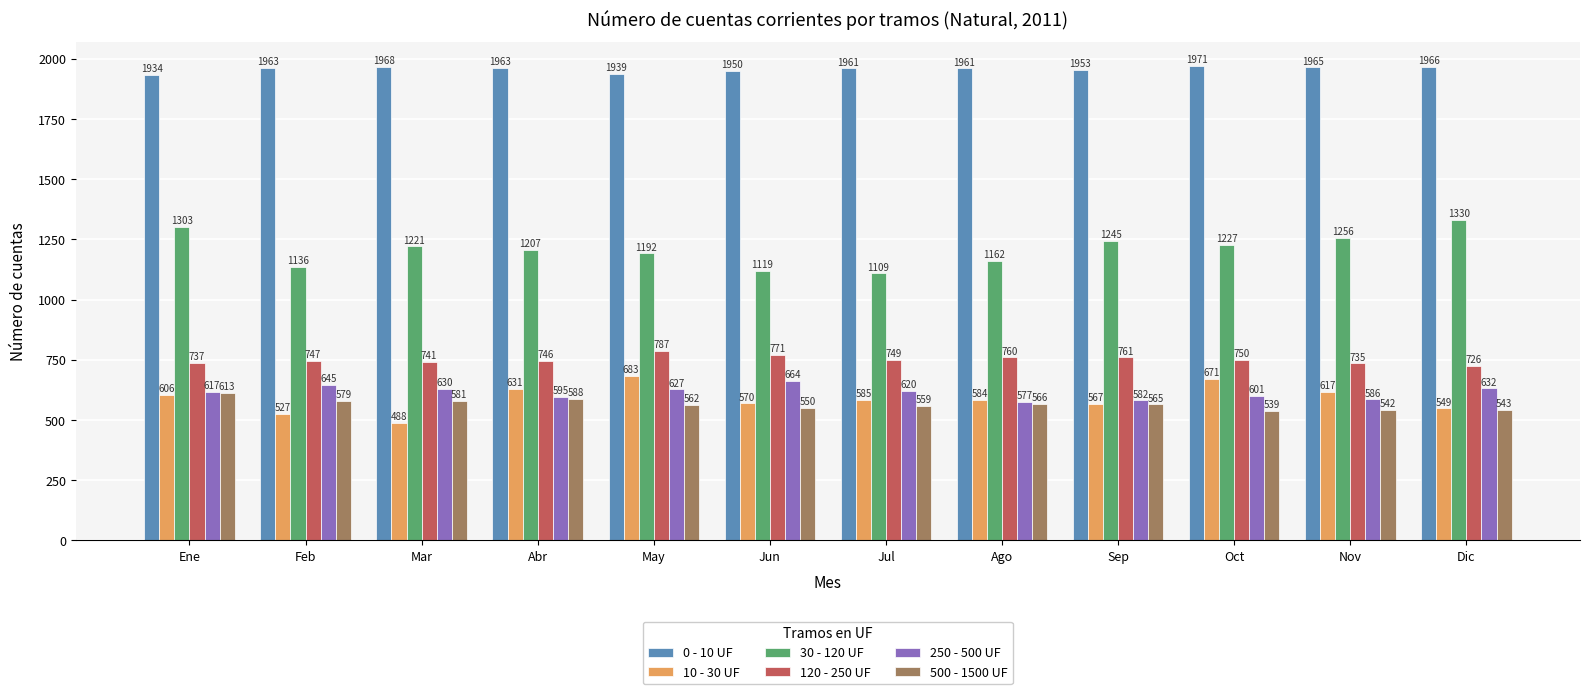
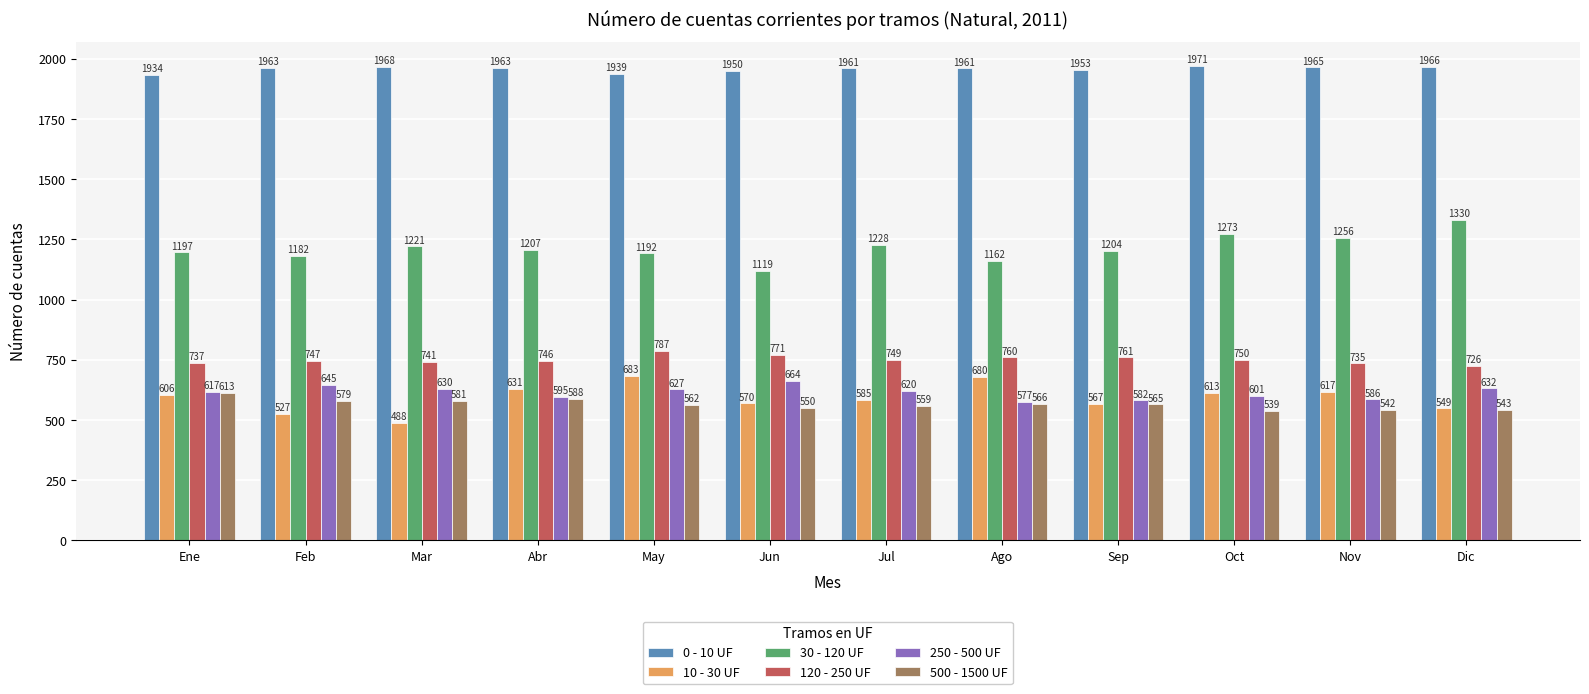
  {
    "10 - 30 UF": {
      "Ene": 606,
      "Feb": 527,
      "Mar": 488,
      "Abr": 631,
      "May": 683,
      "Jun": 570,
      "Jul": 585,
-     "Ago": 584,
+     "Ago": 680,
      "Sep": 567,
-     "Oct": 671,
+     "Oct": 613,
      "Nov": 617,
      "Dic": 549
    },
    "30 - 120 UF": {
-     "Ene": 1303,
-     "Feb": 1136,
+     "Ene": 1197,
+     "Feb": 1182,
      "Mar": 1221,
      "Abr": 1207,
      "May": 1192,
      "Jun": 1119,
-     "Jul": 1109,
+     "Jul": 1228,
      "Ago": 1162,
-     "Sep": 1245,
-     "Oct": 1227,
+     "Sep": 1204,
+     "Oct": 1273,
      "Nov": 1256,
      "Dic": 1330
    }
  }
